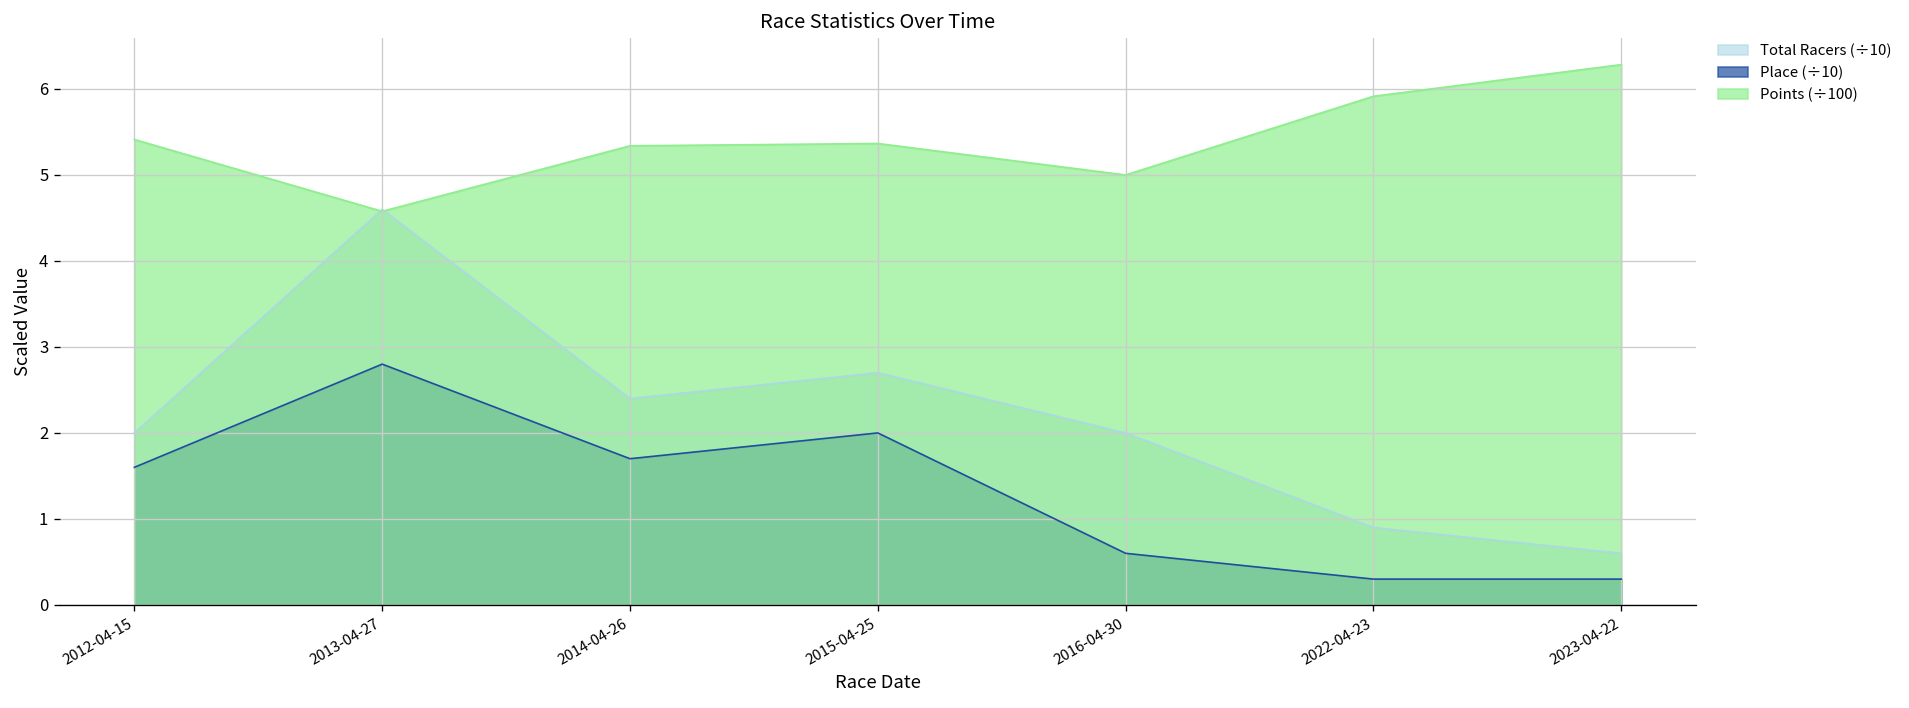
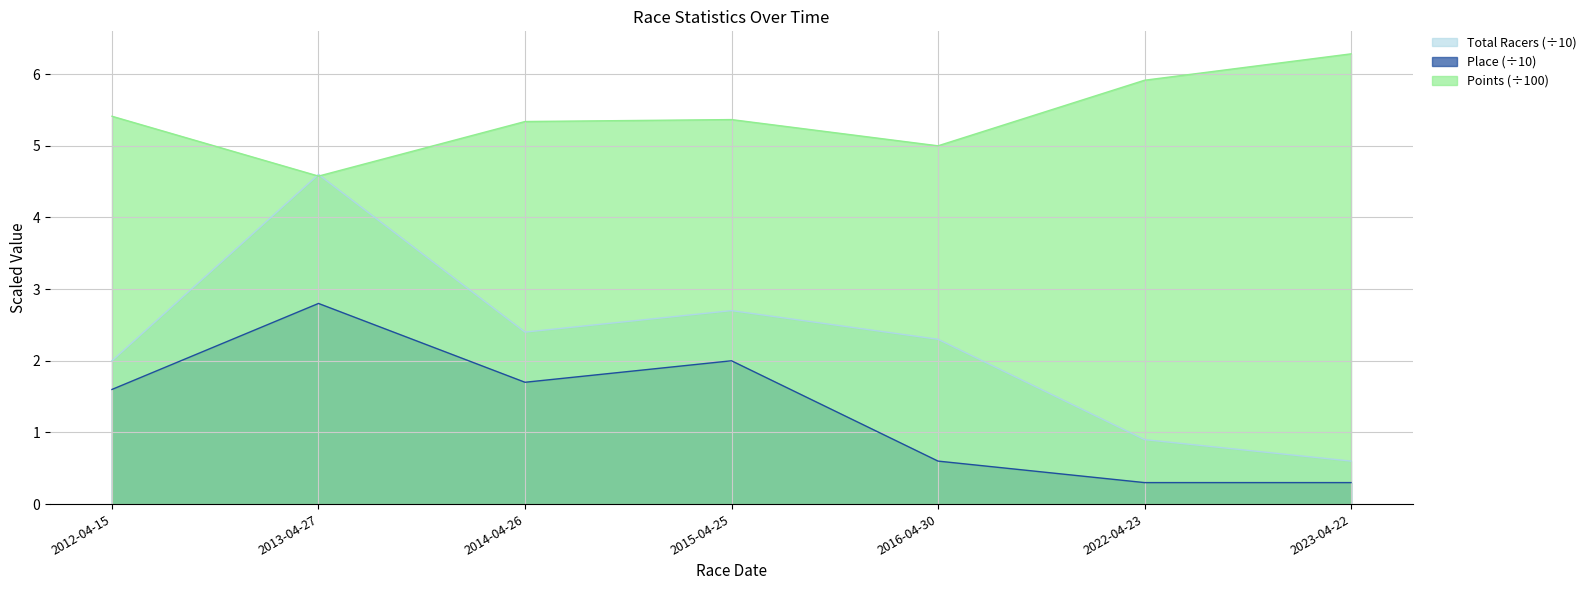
  {
    "Total Racers (÷10)": {
      "2012-04-15": 2.0,
      "2014-04-26": 2.4,
      "2015-04-25": 2.7,
-     "2016-04-30": 2.0,
+     "2016-04-30": 2.3,
      "2022-04-23": 0.9,
      "2023-04-22": 0.6
    },
    "Place (÷10)": {
      "2012-04-15": 1.6,
      "2013-04-27": 2.8,
      "2014-04-26": 1.7,
      "2015-04-25": 2.0,
      "2016-04-30": 0.6,
      "2022-04-23": 0.3,
      "2023-04-22": 0.3
    },
    "Points (÷100)": {
      "2012-04-15": 5.4,
      "2014-04-26": 5.3,
      "2015-04-25": 5.4,
      "2016-04-30": 5.0,
      "2022-04-23": 5.9,
      "2023-04-22": 6.3
    }
  }
